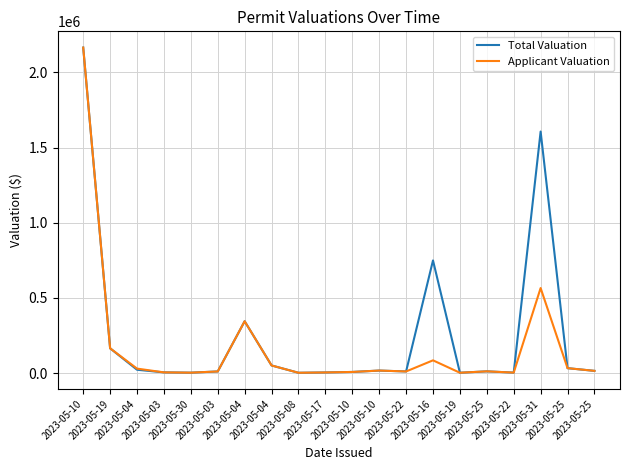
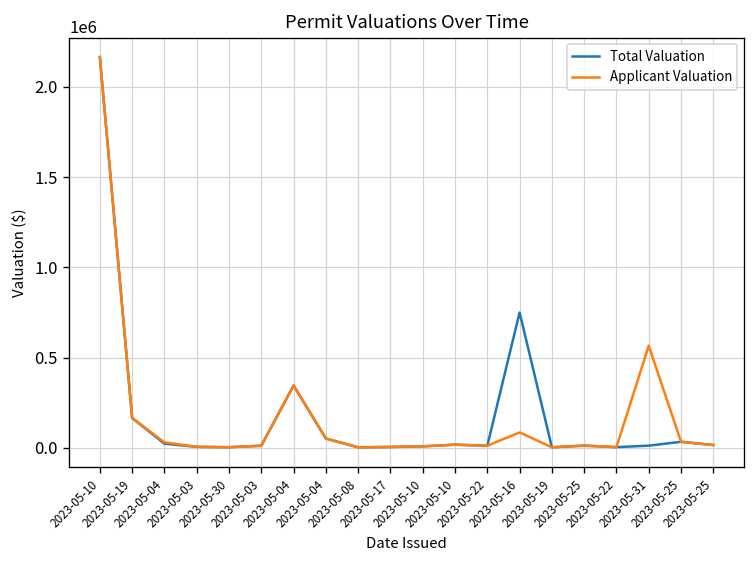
  {
    "Total Valuation": {
      "2023-05-16": 750000,
-     "2023-05-31": 1610000
+     "2023-05-31": 10000
    },
    "Applicant Valuation": {
      "2023-05-16": 80000,
      "2023-05-31": 570000
    }
  }
